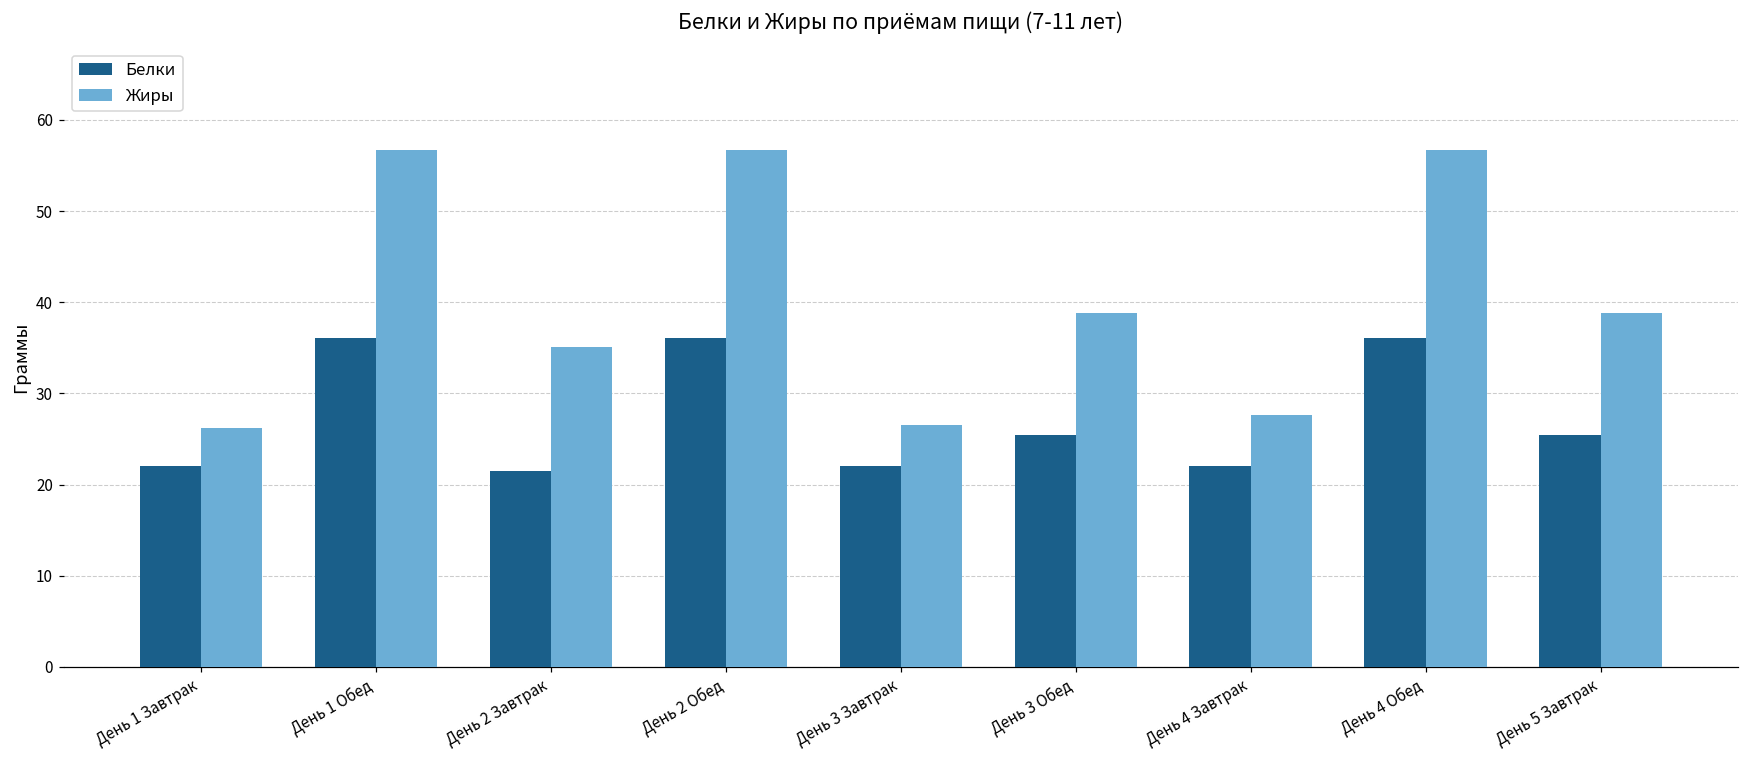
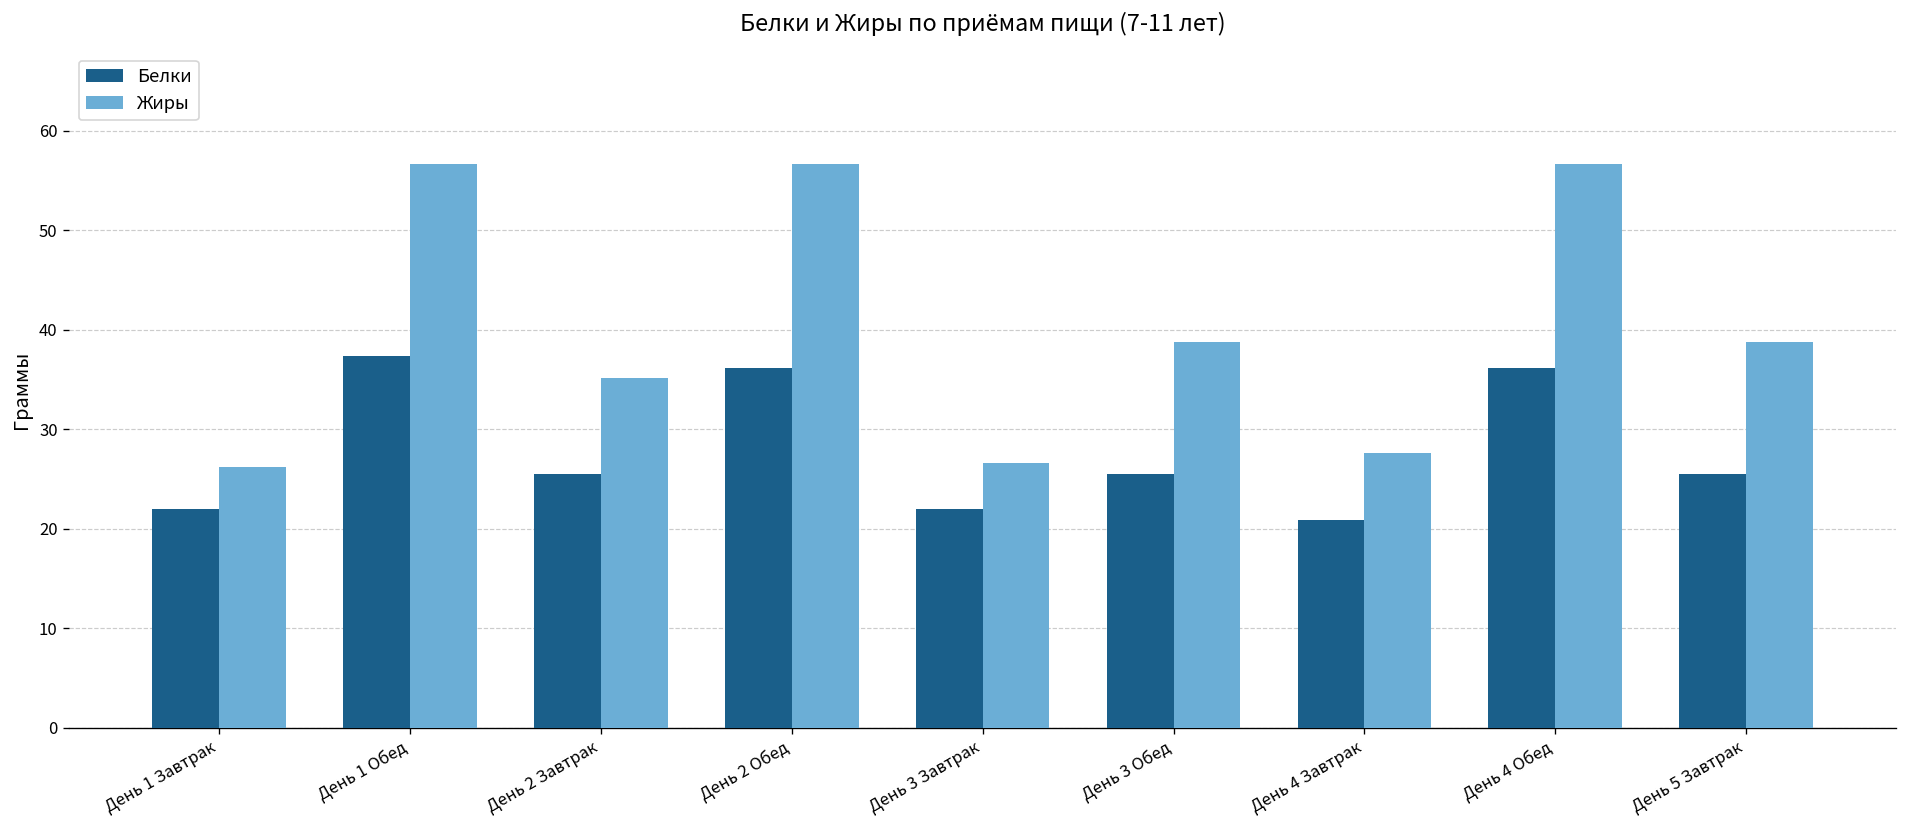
  {
    "Белки": {
      "День 1 Завтрак": 22,
-     "День 1 Обед": 36,
-     "День 2 Завтрак": 21,
+     "День 1 Обед": 37,
+     "День 2 Завтрак": 25,
      "День 2 Обед": 36,
      "День 3 Завтрак": 22,
      "День 3 Обед": 25,
-     "День 4 Завтрак": 22,
+     "День 4 Завтрак": 21,
      "День 4 Обед": 36,
      "День 5 Завтрак": 25
    },
    "Жиры": {
      "День 1 Завтрак": 26,
      "День 1 Обед": 57,
      "День 2 Завтрак": 35,
      "День 2 Обед": 57,
      "День 3 Завтрак": 27,
      "День 3 Обед": 39,
      "День 4 Завтрак": 28,
      "День 4 Обед": 57,
      "День 5 Завтрак": 39
    }
  }
